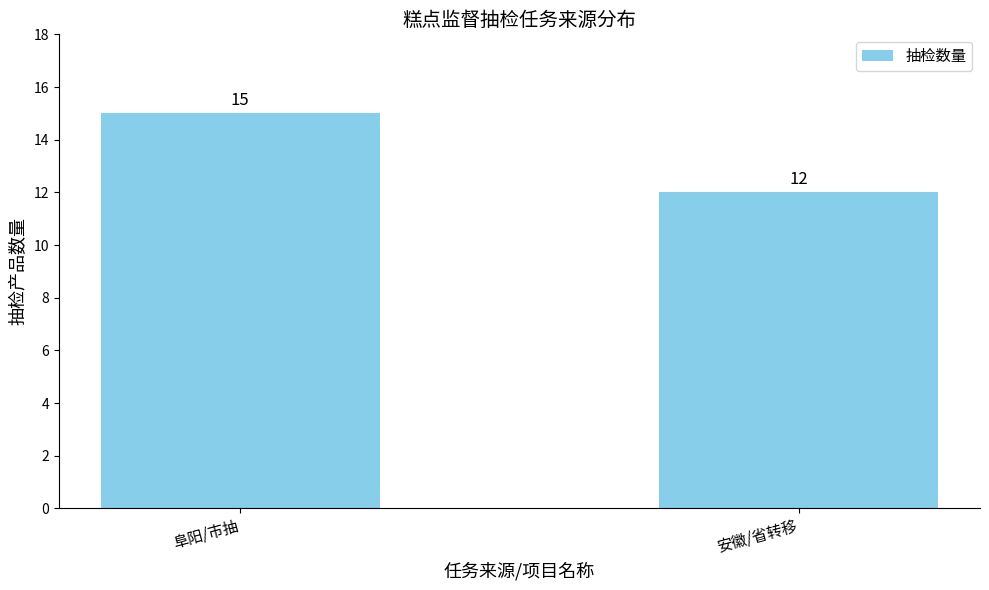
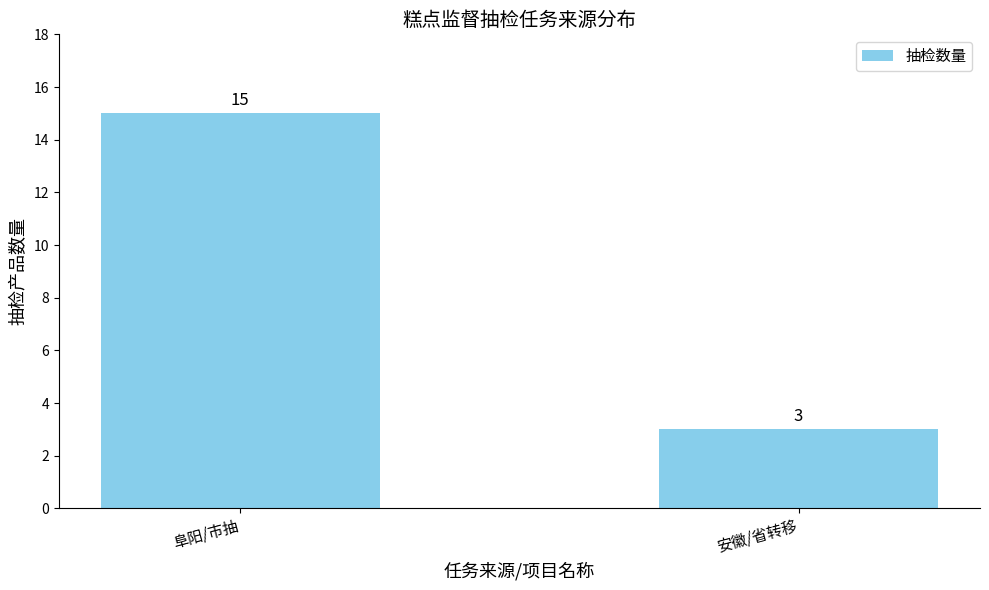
  {
    "阜阳/市抽": 15,
-   "安徽/省转移": 12
+   "安徽/省转移": 3
  }
